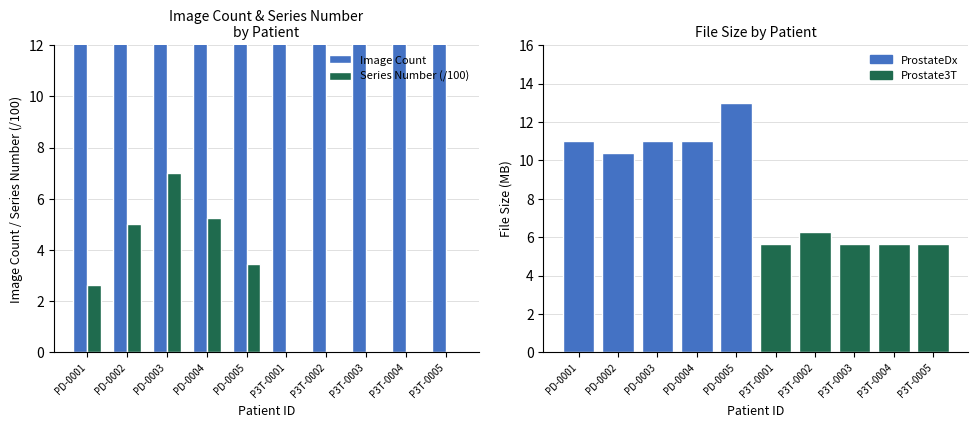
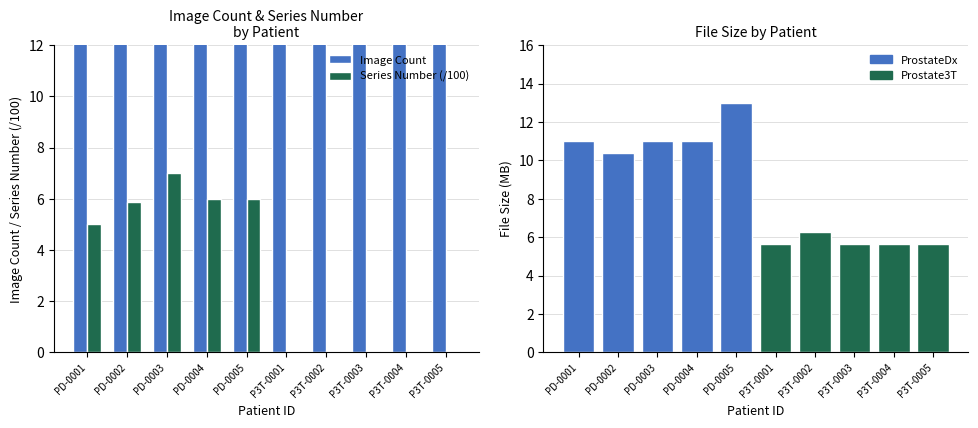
  {
    "Image Count & Series Number by Patient": {
      "Series Number (/100)": {
-       "PD-0001": 2.6,
-       "PD-0002": 5.0,
+       "PD-0001": 5.0,
+       "PD-0002": 5.9,
        "PD-0003": 7.0,
-       "PD-0004": 5.3,
-       "PD-0005": 3.5
+       "PD-0004": 6.0,
+       "PD-0005": 6.0
      }
    },
    "File Size by Patient": {
      "PD-0001": 11.0,
      "PD-0002": 10.4,
      "PD-0003": 11.0,
      "PD-0004": 11.0,
      "PD-0005": 13.0,
      "P3T-0001": 5.7,
      "P3T-0002": 6.3,
      "P3T-0003": 5.7,
      "P3T-0004": 5.7,
      "P3T-0005": 5.7
    }
  }
